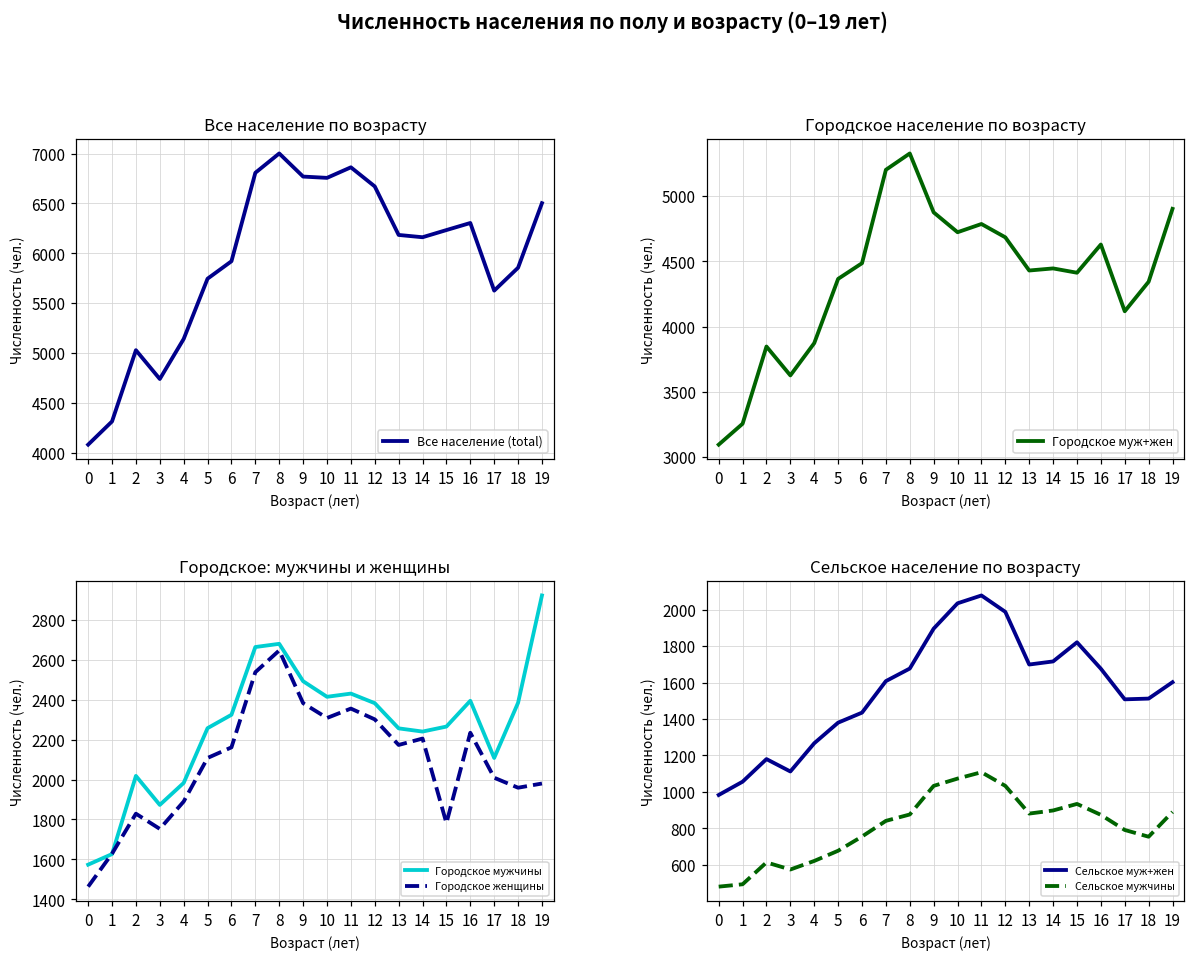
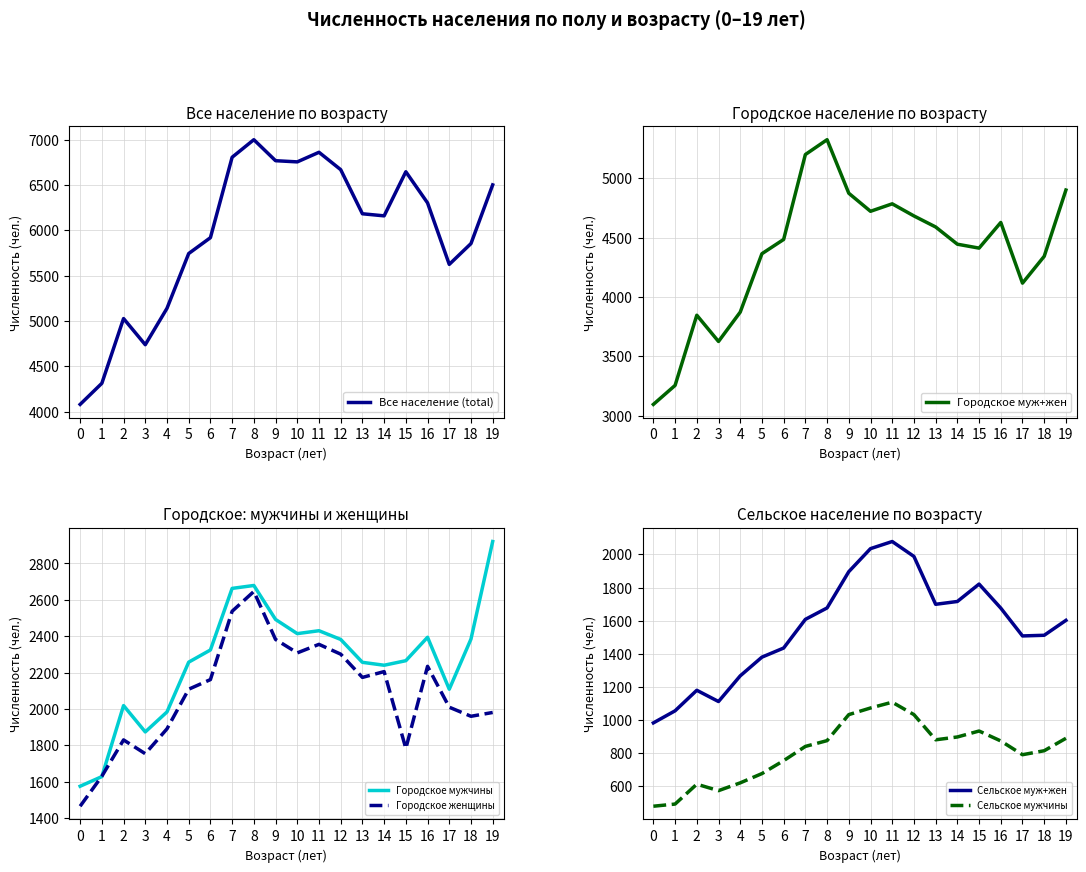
  {
    "Все население по возрасту": {
      "0": 4100,
      "1": 4300,
      "2": 5000,
      "3": 4700,
      "4": 5100,
      "5": 5700,
      "6": 5900,
      "7": 6800,
      "8": 7000,
      "9": 6800,
      "10": 6800,
      "11": 6900,
      "12": 6700,
      "13": 6200,
      "14": 6200,
-     "15": 6200,
+     "15": 6600,
      "16": 6300,
      "17": 5600,
      "18": 5900,
      "19": 6500
    },
    "Городское население по возрасту": {
      "0": 3100,
      "1": 3260,
      "2": 3850,
      "3": 3630,
      "4": 3870,
      "5": 4370,
      "6": 4490,
      "7": 5200,
      "8": 5330,
      "9": 4870,
      "10": 4720,
      "11": 4790,
      "12": 4680,
-     "13": 4430,
+     "13": 4590,
      "14": 4450,
      "15": 4410,
      "16": 4630,
      "17": 4120,
      "18": 4340,
      "19": 4900
    },
    "Городское: мужчины и женщины": {
      "Городское мужчины": {
        "0": 1570,
        "2": 2020,
        "3": 1870,
        "4": 1980,
        "5": 2260,
        "6": 2320,
        "7": 2660,
        "8": 2680,
        "9": 2490,
        "10": 2410,
        "11": 2430,
        "12": 2380,
        "13": 2260,
        "14": 2240,
        "15": 2270,
        "16": 2390,
        "17": 2110,
        "18": 2380,
        "19": 2920
      },
      "Городское женщины": {
        "0": 1460,
        "2": 1830,
        "3": 1750,
        "4": 1890,
        "5": 2110,
        "6": 2160,
        "7": 2540,
        "8": 2650,
        "9": 2380,
        "10": 2310,
        "11": 2360,
        "12": 2300,
        "13": 2170,
        "14": 2210,
        "15": 1780,
        "16": 2230,
        "17": 2010,
        "18": 1960,
        "19": 1980
      }
    },
    "Сельское население по возрасту": {
      "Сельское муж+жен": {
        "0": 980,
        "1": 1060,
        "2": 1180,
        "3": 1110,
        "4": 1270,
        "5": 1380,
        "6": 1440,
        "7": 1610,
        "8": 1680,
        "9": 1900,
        "10": 2040,
        "11": 2080,
        "12": 1990,
        "13": 1700,
        "14": 1720,
        "15": 1820,
        "16": 1680,
        "17": 1510,
        "18": 1510,
        "19": 1600
      },
      "Сельское мужчины": {
        "0": 480,
        "1": 490,
        "2": 610,
        "3": 570,
        "4": 620,
        "5": 680,
        "6": 760,
        "7": 840,
        "8": 880,
        "9": 1030,
        "10": 1070,
        "11": 1110,
        "12": 1030,
        "13": 880,
        "14": 900,
        "15": 930,
        "16": 870,
        "17": 790,
-       "18": 750,
+       "18": 820,
        "19": 890
      }
    }
  }
